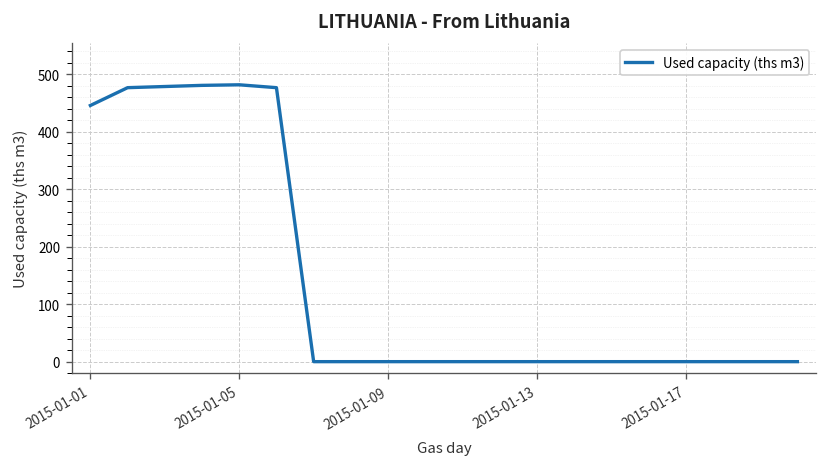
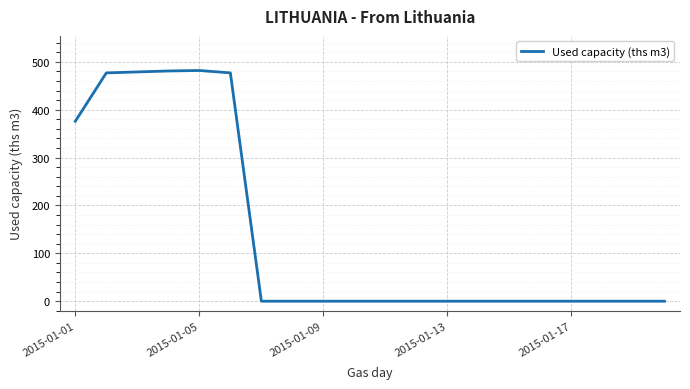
  {
-   "2015-01-01": 450,
+   "2015-01-01": 380,
    "2015-01-05": 480,
    "2015-01-09": 0,
    "2015-01-13": 0,
    "2015-01-17": 0
  }
